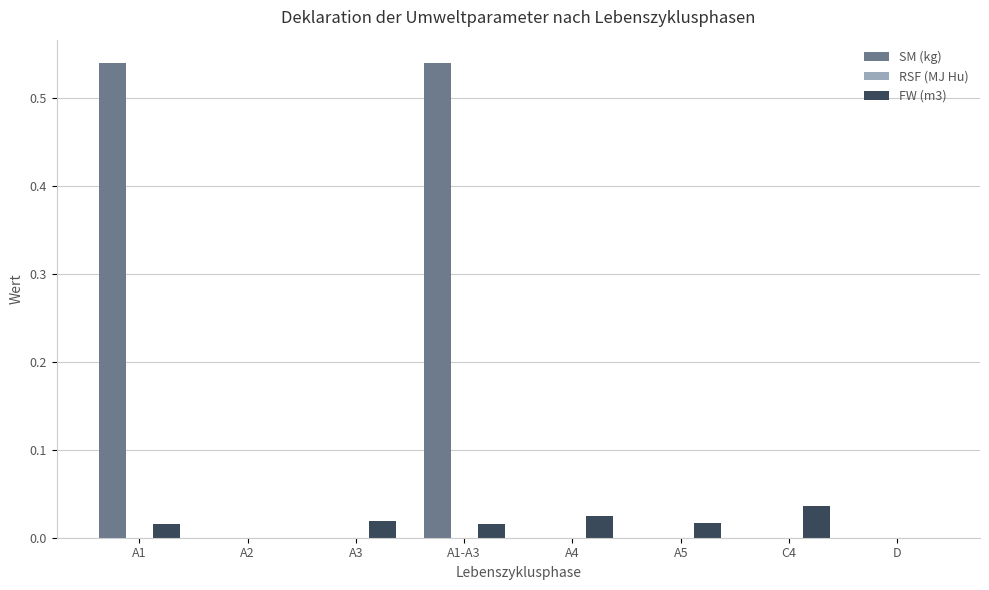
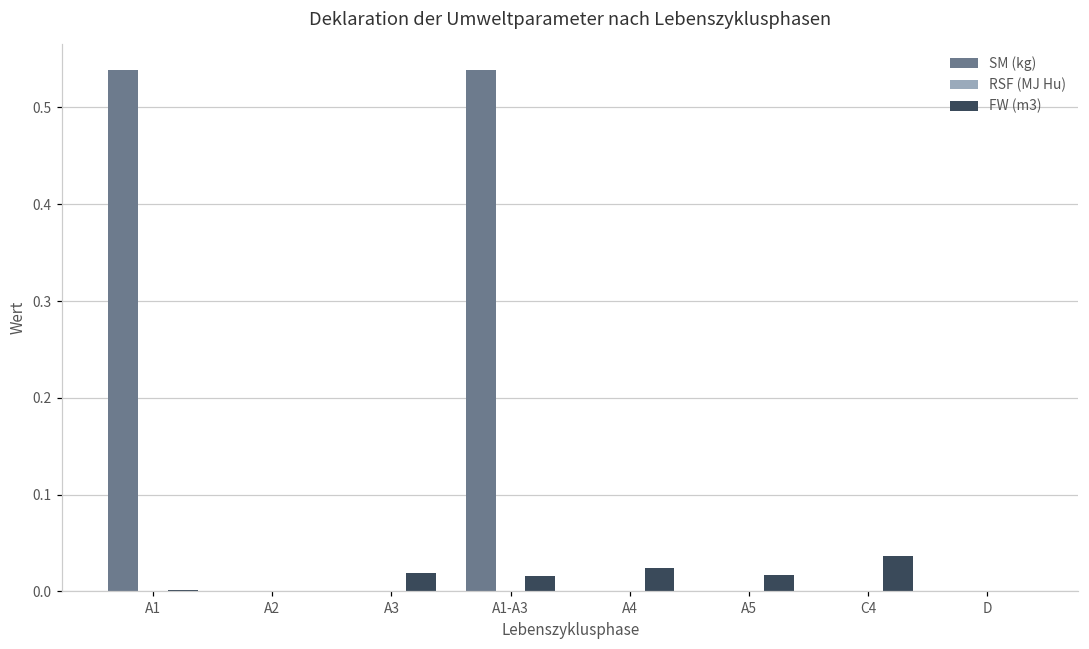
  {
    "SM (kg)": {
      "A1": 0.54,
      "A2": 0.00,
      "A3": 0.00,
      "A1-A3": 0.54,
      "A4": 0.00,
      "A5": 0.00,
      "C4": 0.00,
      "D": 0.00
    },
    "RSF (MJ Hu)": {
      "A1": 0.00,
      "A2": 0.00,
      "A3": 0.00,
      "A1-A3": 0.00,
      "A4": 0.00,
      "A5": 0.00,
      "C4": 0.00,
      "D": 0.00
    },
    "FW (m3)": {
-     "A1": 0.02,
+     "A1": 0.00,
      "A2": 0.00,
      "A3": 0.02,
      "A1-A3": 0.02,
      "A4": 0.02,
      "A5": 0.02,
      "C4": 0.04,
      "D": 0.00
    }
  }
